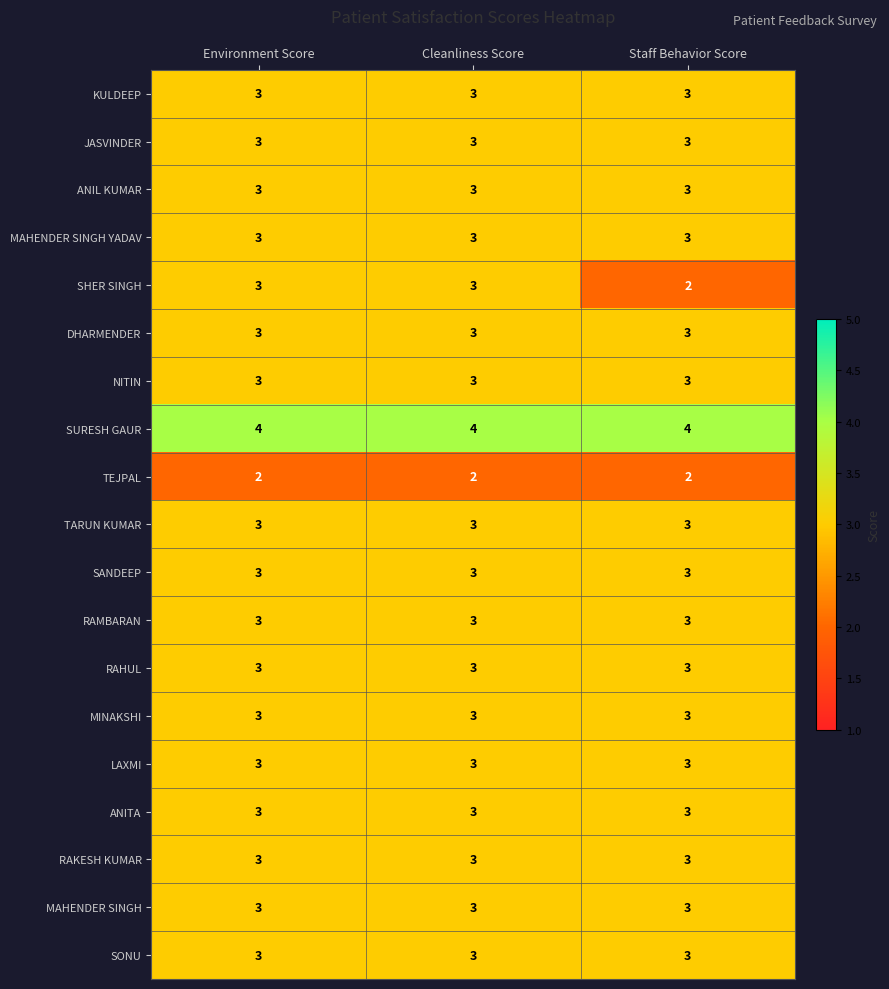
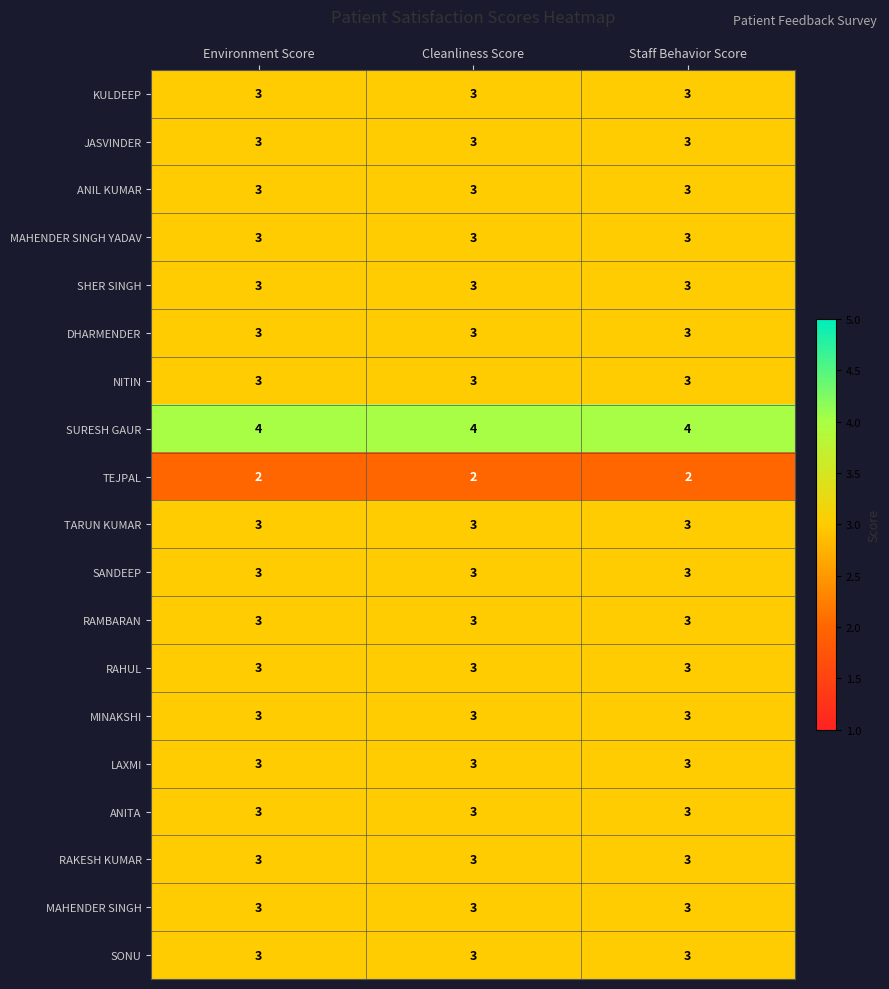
  {
    "KULDEEP": {
      "Environment Score": 3,
      "Cleanliness Score": 3,
      "Staff Behavior Score": 3
    },
    "JASVINDER": {
      "Environment Score": 3,
      "Cleanliness Score": 3,
      "Staff Behavior Score": 3
    },
    "ANIL KUMAR": {
      "Environment Score": 3,
      "Cleanliness Score": 3,
      "Staff Behavior Score": 3
    },
    "MAHENDER SINGH YADAV": {
      "Environment Score": 3,
      "Cleanliness Score": 3,
      "Staff Behavior Score": 3
    },
    "SHER SINGH": {
      "Environment Score": 3,
      "Cleanliness Score": 3,
-     "Staff Behavior Score": 2
+     "Staff Behavior Score": 3
    },
    "DHARMENDER": {
      "Environment Score": 3,
      "Cleanliness Score": 3,
      "Staff Behavior Score": 3
    },
    "NITIN": {
      "Environment Score": 3,
      "Cleanliness Score": 3,
      "Staff Behavior Score": 3
    },
    "SURESH GAUR": {
      "Environment Score": 4,
      "Cleanliness Score": 4,
      "Staff Behavior Score": 4
    },
    "TEJPAL": {
      "Environment Score": 2,
      "Cleanliness Score": 2,
      "Staff Behavior Score": 2
    },
    "TARUN KUMAR": {
      "Environment Score": 3,
      "Cleanliness Score": 3,
      "Staff Behavior Score": 3
    },
    "SANDEEP": {
      "Environment Score": 3,
      "Cleanliness Score": 3,
      "Staff Behavior Score": 3
    },
    "RAMBARAN": {
      "Environment Score": 3,
      "Cleanliness Score": 3,
      "Staff Behavior Score": 3
    },
    "RAHUL": {
      "Environment Score": 3,
      "Cleanliness Score": 3,
      "Staff Behavior Score": 3
    },
    "MINAKSHI": {
      "Environment Score": 3,
      "Cleanliness Score": 3,
      "Staff Behavior Score": 3
    },
    "LAXMI": {
      "Environment Score": 3,
      "Cleanliness Score": 3,
      "Staff Behavior Score": 3
    },
    "ANITA": {
      "Environment Score": 3,
      "Cleanliness Score": 3,
      "Staff Behavior Score": 3
    },
    "RAKESH KUMAR": {
      "Environment Score": 3,
      "Cleanliness Score": 3,
      "Staff Behavior Score": 3
    },
    "MAHENDER SINGH": {
      "Environment Score": 3,
      "Cleanliness Score": 3,
      "Staff Behavior Score": 3
    },
    "SONU": {
      "Environment Score": 3,
      "Cleanliness Score": 3,
      "Staff Behavior Score": 3
    }
  }
